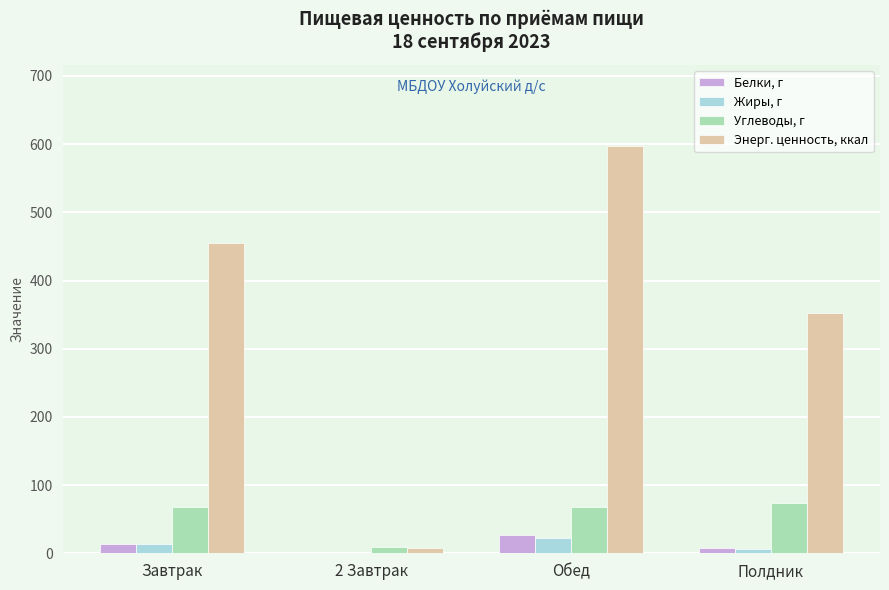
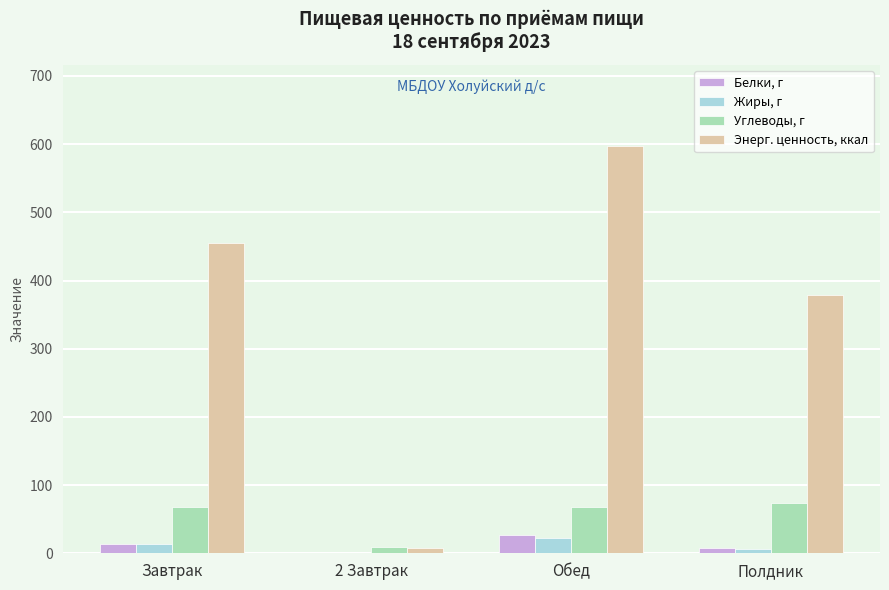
  {
    "Энерг. ценность, ккал": {
      "Завтрак": 450,
      "2 Завтрак": 10,
      "Обед": 600,
-     "Полдник": 350
+     "Полдник": 380
    }
  }
